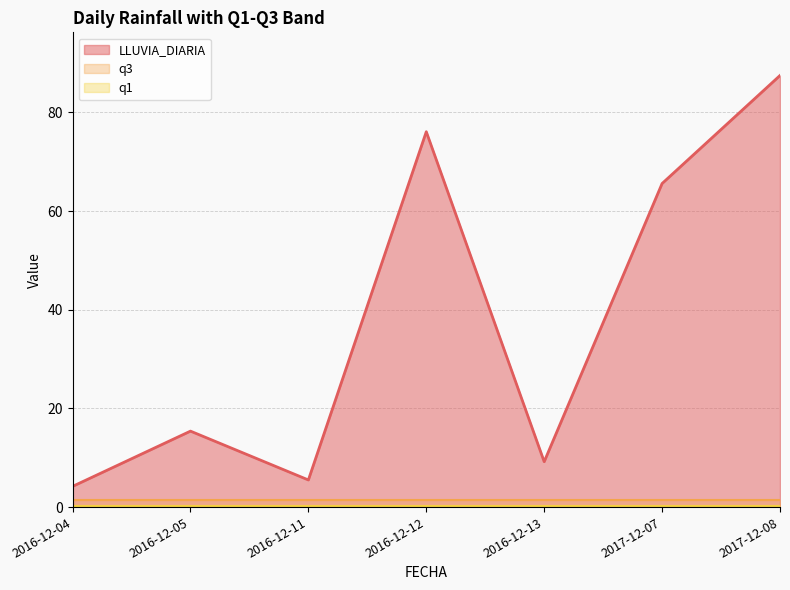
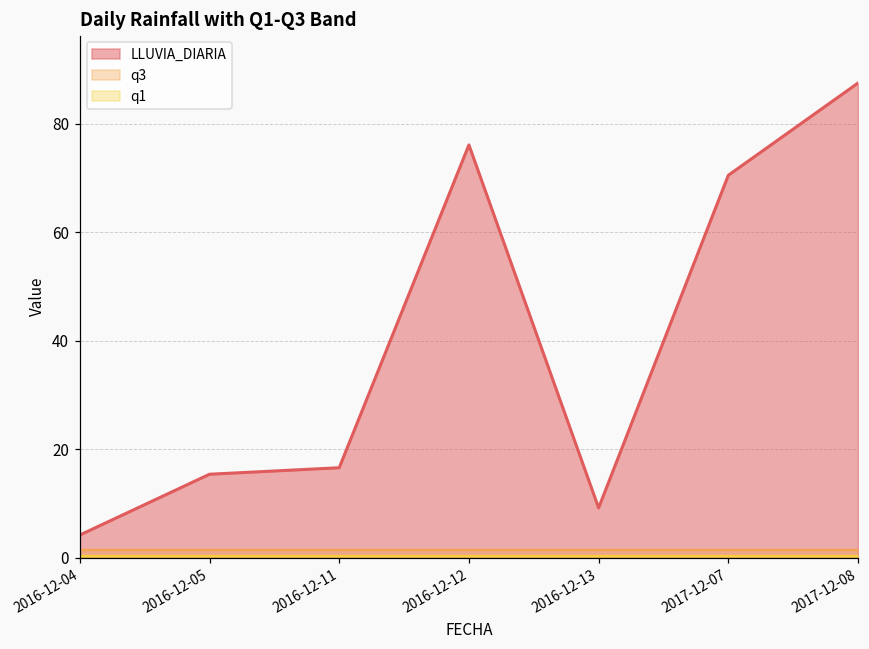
  {
    "LLUVIA_DIARIA": {
      "2016-12-04": 4,
      "2016-12-05": 15,
-     "2016-12-11": 6,
+     "2016-12-11": 17,
      "2016-12-12": 76,
      "2016-12-13": 9,
-     "2017-12-07": 66,
+     "2017-12-07": 71,
      "2017-12-08": 88
    }
  }
